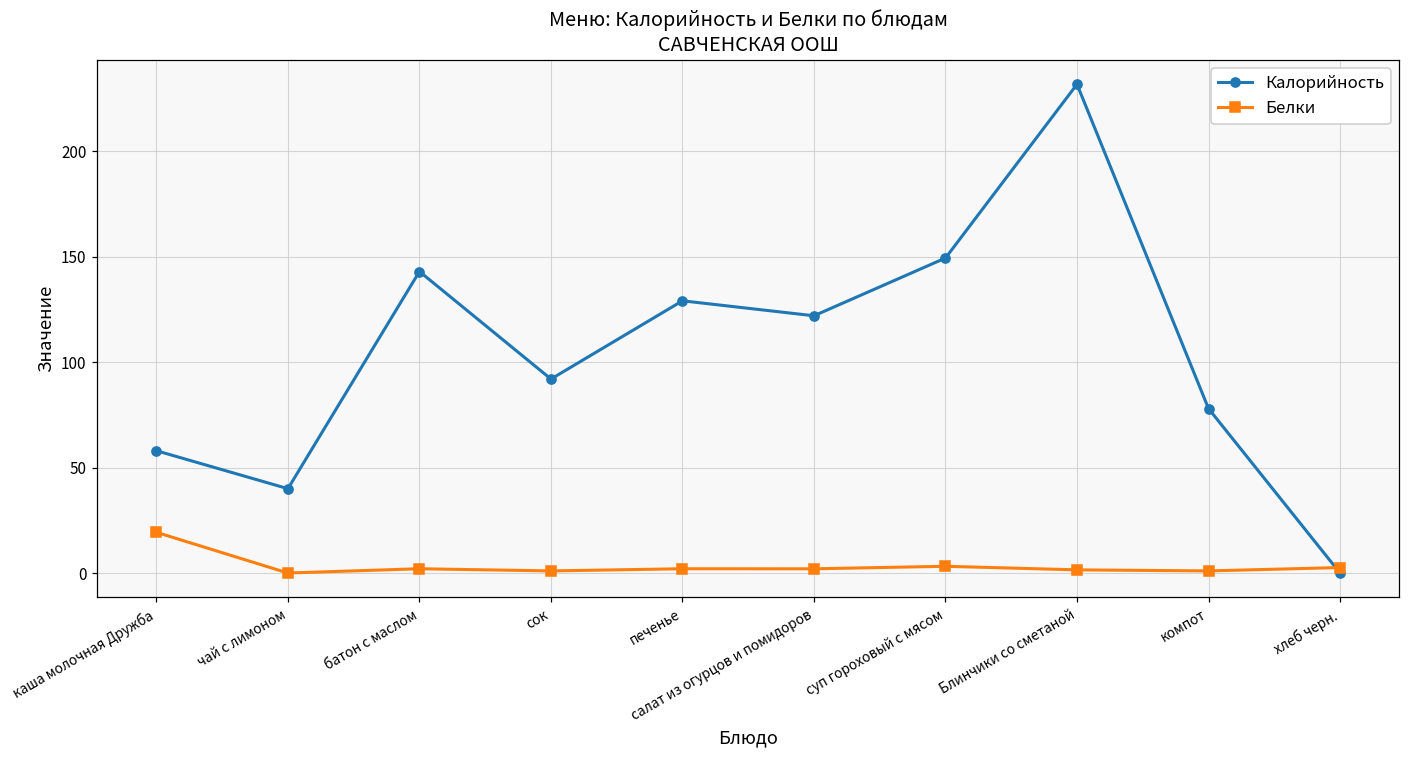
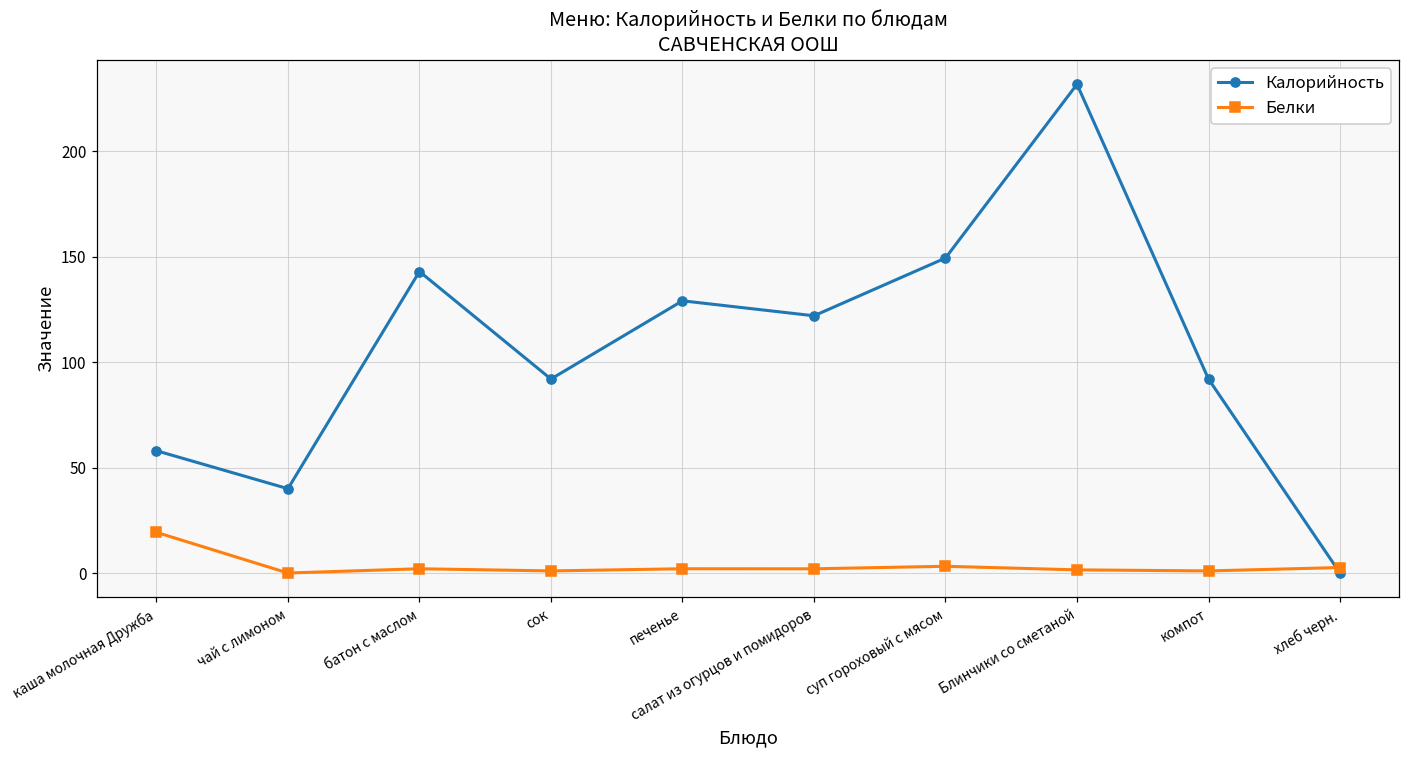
  {
    "Калорийность": {
      "каша молочная Дружба": 58,
      "чай с лимоном": 40,
      "батон с маслом": 143,
      "сок": 92,
      "печенье": 129,
      "салат из огурцов и помидоров": 122,
      "суп гороховый с мясом": 149,
      "Блинчики со сметаной": 232,
-     "компот": 78,
+     "компот": 92,
      "хлеб черн.": 0
    },
    "Белки": {
      "каша молочная Дружба": 19,
      "чай с лимоном": 0,
      "батон с маслом": 2,
      "сок": 1,
      "печенье": 2,
      "салат из огурцов и помидоров": 2,
      "суп гороховый с мясом": 3,
      "Блинчики со сметаной": 2,
      "компот": 1,
      "хлеб черн.": 3
    }
  }
